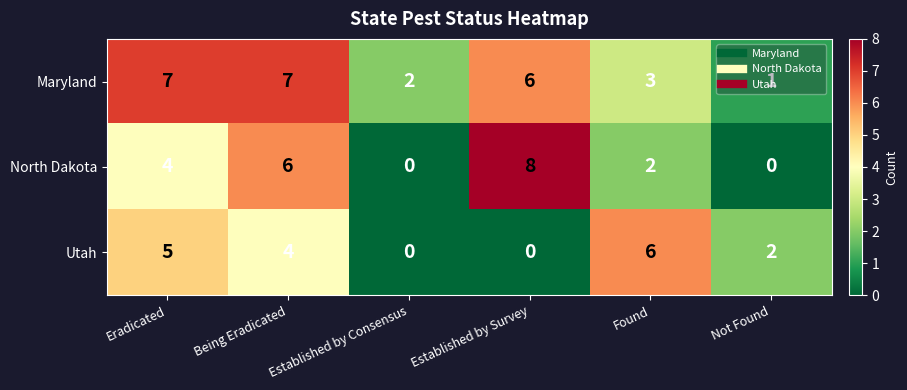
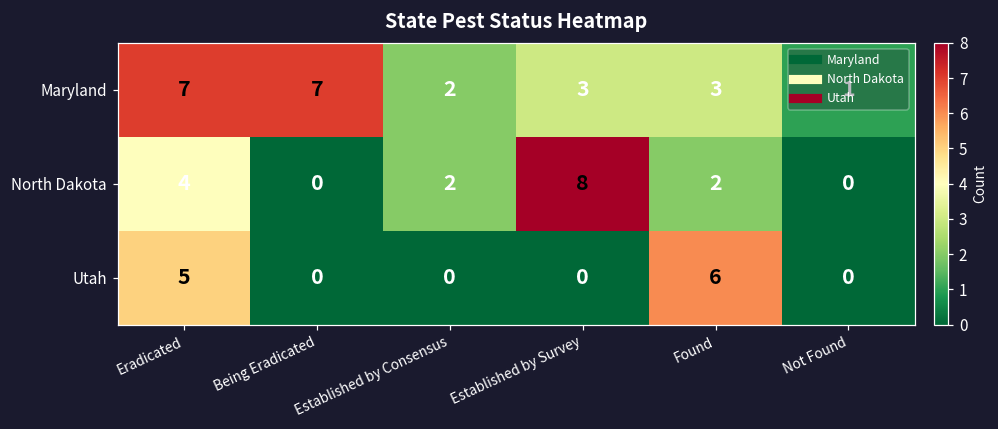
  {
    "Maryland": {
      "Eradicated": 7,
      "Being Eradicated": 7,
      "Established by Consensus": 2,
-     "Established by Survey": 6,
+     "Established by Survey": 3,
      "Found": 3
    },
    "North Dakota": {
      "Eradicated": 4,
-     "Being Eradicated": 6,
-     "Established by Consensus": 0,
+     "Being Eradicated": 0,
+     "Established by Consensus": 2,
      "Established by Survey": 8,
      "Found": 2,
      "Not Found": 0
    },
    "Utah": {
      "Eradicated": 5,
-     "Being Eradicated": 4,
+     "Being Eradicated": 0,
      "Established by Consensus": 0,
      "Established by Survey": 0,
      "Found": 6,
-     "Not Found": 2
+     "Not Found": 0
    }
  }
